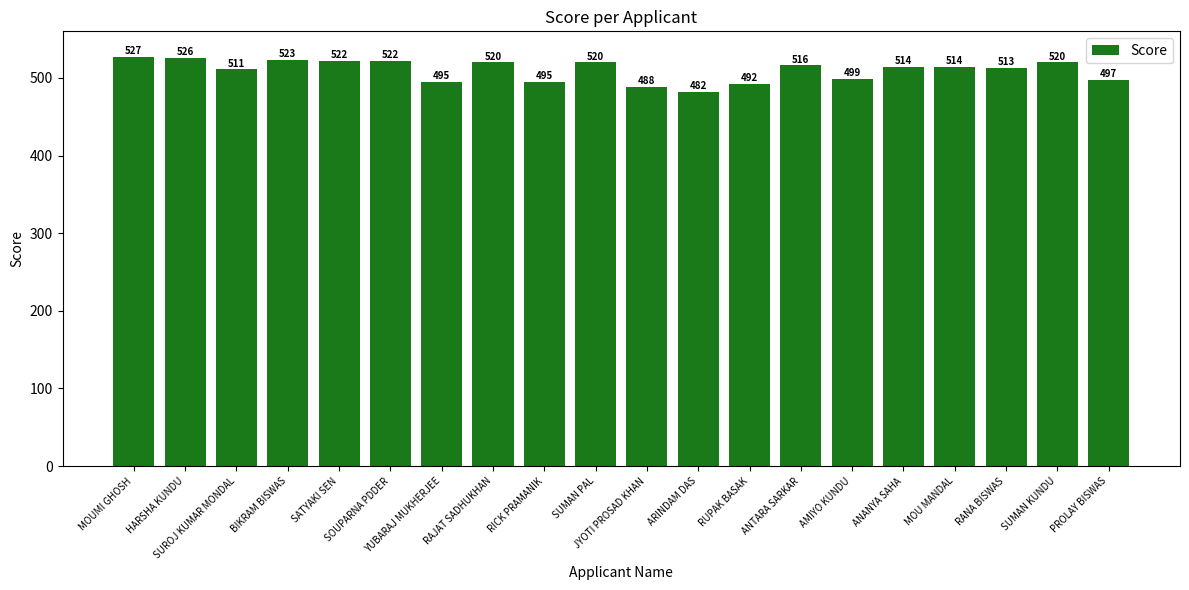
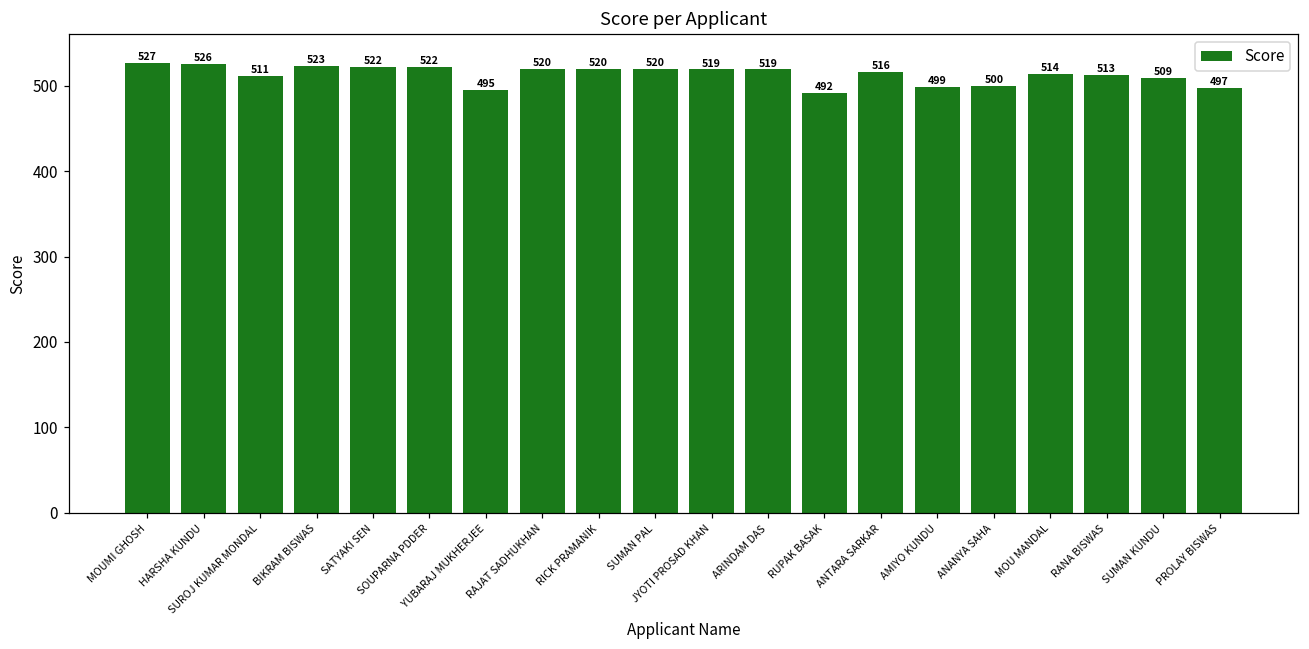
  {
    "MOUMI GHOSH": 527,
    "HARSHA KUNDU": 526,
    "SUROJ KUMAR MONDAL": 511,
    "BIKRAM BISWAS": 523,
    "SATYAKI SEN": 522,
    "SOUPARNA PDDER": 522,
    "YUBARAJ MUKHERJEE": 495,
    "RAJAT SADHUKHAN": 520,
-   "RICK PRAMANIK": 495,
+   "RICK PRAMANIK": 520,
    "SUMAN PAL": 520,
-   "JYOTI PROSAD KHAN": 488,
-   "ARINDAM DAS": 482,
+   "JYOTI PROSAD KHAN": 519,
+   "ARINDAM DAS": 519,
    "RUPAK BASAK": 492,
    "ANTARA SARKAR": 516,
    "AMIYO KUNDU": 499,
-   "ANANYA SAHA": 514,
+   "ANANYA SAHA": 500,
    "MOU MANDAL": 514,
    "RANA BISWAS": 513,
-   "SUMAN KUNDU": 520,
+   "SUMAN KUNDU": 509,
    "PROLAY BISWAS": 497
  }
